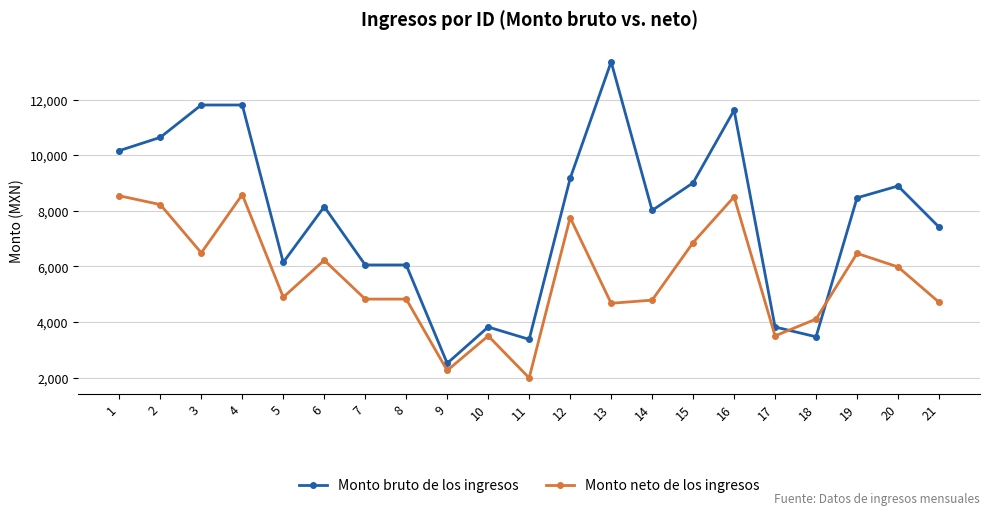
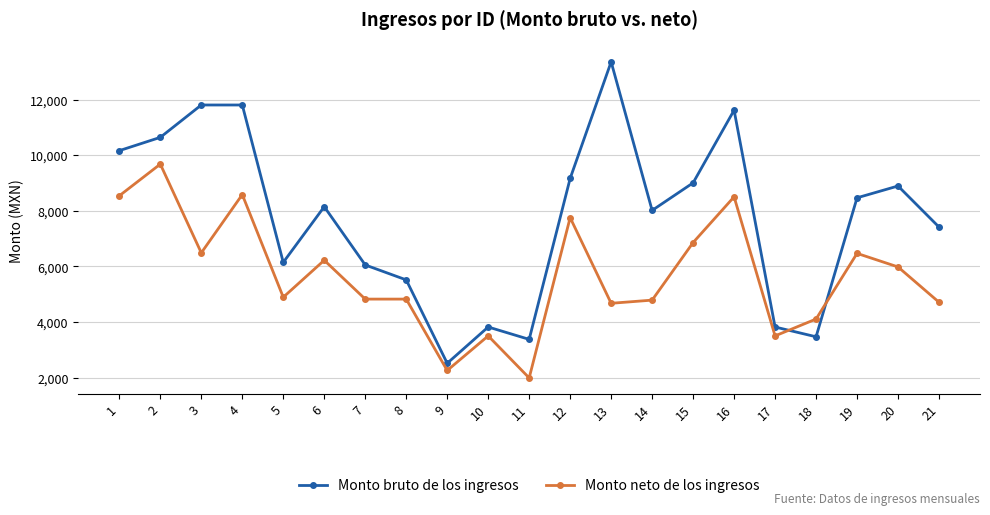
  {
    "Monto bruto de los ingresos": {
      "1": "10,200",
      "2": "10,600",
      "3": "11,800",
      "4": "11,800",
      "5": "6,100",
      "6": "8,100",
      "7": "6,100",
-     "8": "6,100",
+     "8": "5,500",
      "9": "2,500",
      "10": "3,800",
      "11": "3,400",
      "12": "9,200",
      "13": "13,400",
      "14": "8,000",
      "15": "9,000",
      "16": "11,600",
      "17": "3,800",
      "18": "3,500",
      "19": "8,500",
      "20": "8,900",
      "21": "7,400"
    },
    "Monto neto de los ingresos": {
      "1": "8,500",
-     "2": "8,200",
+     "2": "9,700",
      "3": "6,500",
      "4": "8,600",
      "5": "4,900",
      "6": "6,200",
      "7": "4,800",
      "8": "4,800",
      "9": "2,300",
      "10": "3,500",
      "11": "2,000",
      "12": "7,800",
      "13": "4,700",
      "14": "4,800",
      "15": "6,900",
      "16": "8,500",
      "17": "3,500",
      "18": "4,100",
      "19": "6,500",
      "20": "6,000",
      "21": "4,700"
    }
  }
